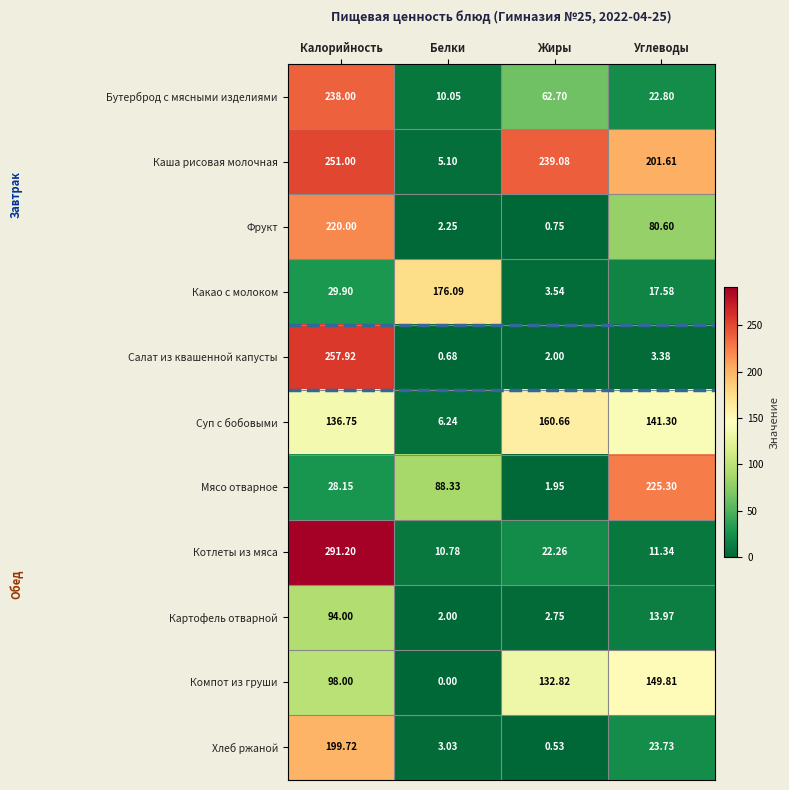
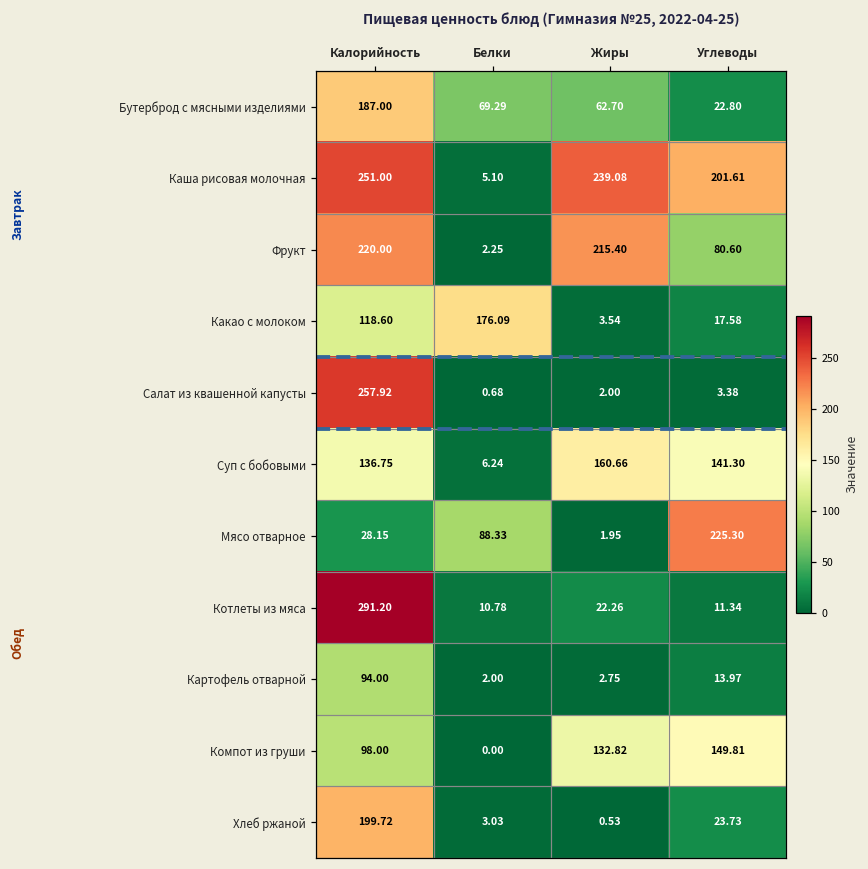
  {
    "Бутерброд с мясными изделиями": {
-     "Калорийность": 238.00,
-     "Белки": 10.05,
+     "Калорийность": 187.00,
+     "Белки": 69.29,
      "Жиры": 62.70,
      "Углеводы": 22.80
    },
    "Каша рисовая молочная": {
      "Калорийность": 251.00,
      "Белки": 5.10,
      "Жиры": 239.08,
      "Углеводы": 201.61
    },
    "Фрукт": {
      "Калорийность": 220.00,
      "Белки": 2.25,
-     "Жиры": 0.75,
+     "Жиры": 215.40,
      "Углеводы": 80.60
    },
    "Какао с молоком": {
-     "Калорийность": 29.90,
+     "Калорийность": 118.60,
      "Белки": 176.09,
      "Жиры": 3.54,
      "Углеводы": 17.58
    },
    "Салат из квашенной капусты": {
      "Калорийность": 257.92,
      "Белки": 0.68,
      "Жиры": 2.00,
      "Углеводы": 3.38
    },
    "Суп с бобовыми": {
      "Калорийность": 136.75,
      "Белки": 6.24,
      "Жиры": 160.66,
      "Углеводы": 141.30
    },
    "Мясо отварное": {
      "Калорийность": 28.15,
      "Белки": 88.33,
      "Жиры": 1.95,
      "Углеводы": 225.30
    },
    "Котлеты из мяса": {
      "Калорийность": 291.20,
      "Белки": 10.78,
      "Жиры": 22.26,
      "Углеводы": 11.34
    },
    "Картофель отварной": {
      "Калорийность": 94.00,
      "Белки": 2.00,
      "Жиры": 2.75,
      "Углеводы": 13.97
    },
    "Компот из груши": {
      "Калорийность": 98.00,
      "Белки": 0.00,
      "Жиры": 132.82,
      "Углеводы": 149.81
    },
    "Хлеб ржаной": {
      "Калорийность": 199.72,
      "Белки": 3.03,
      "Жиры": 0.53,
      "Углеводы": 23.73
    }
  }
